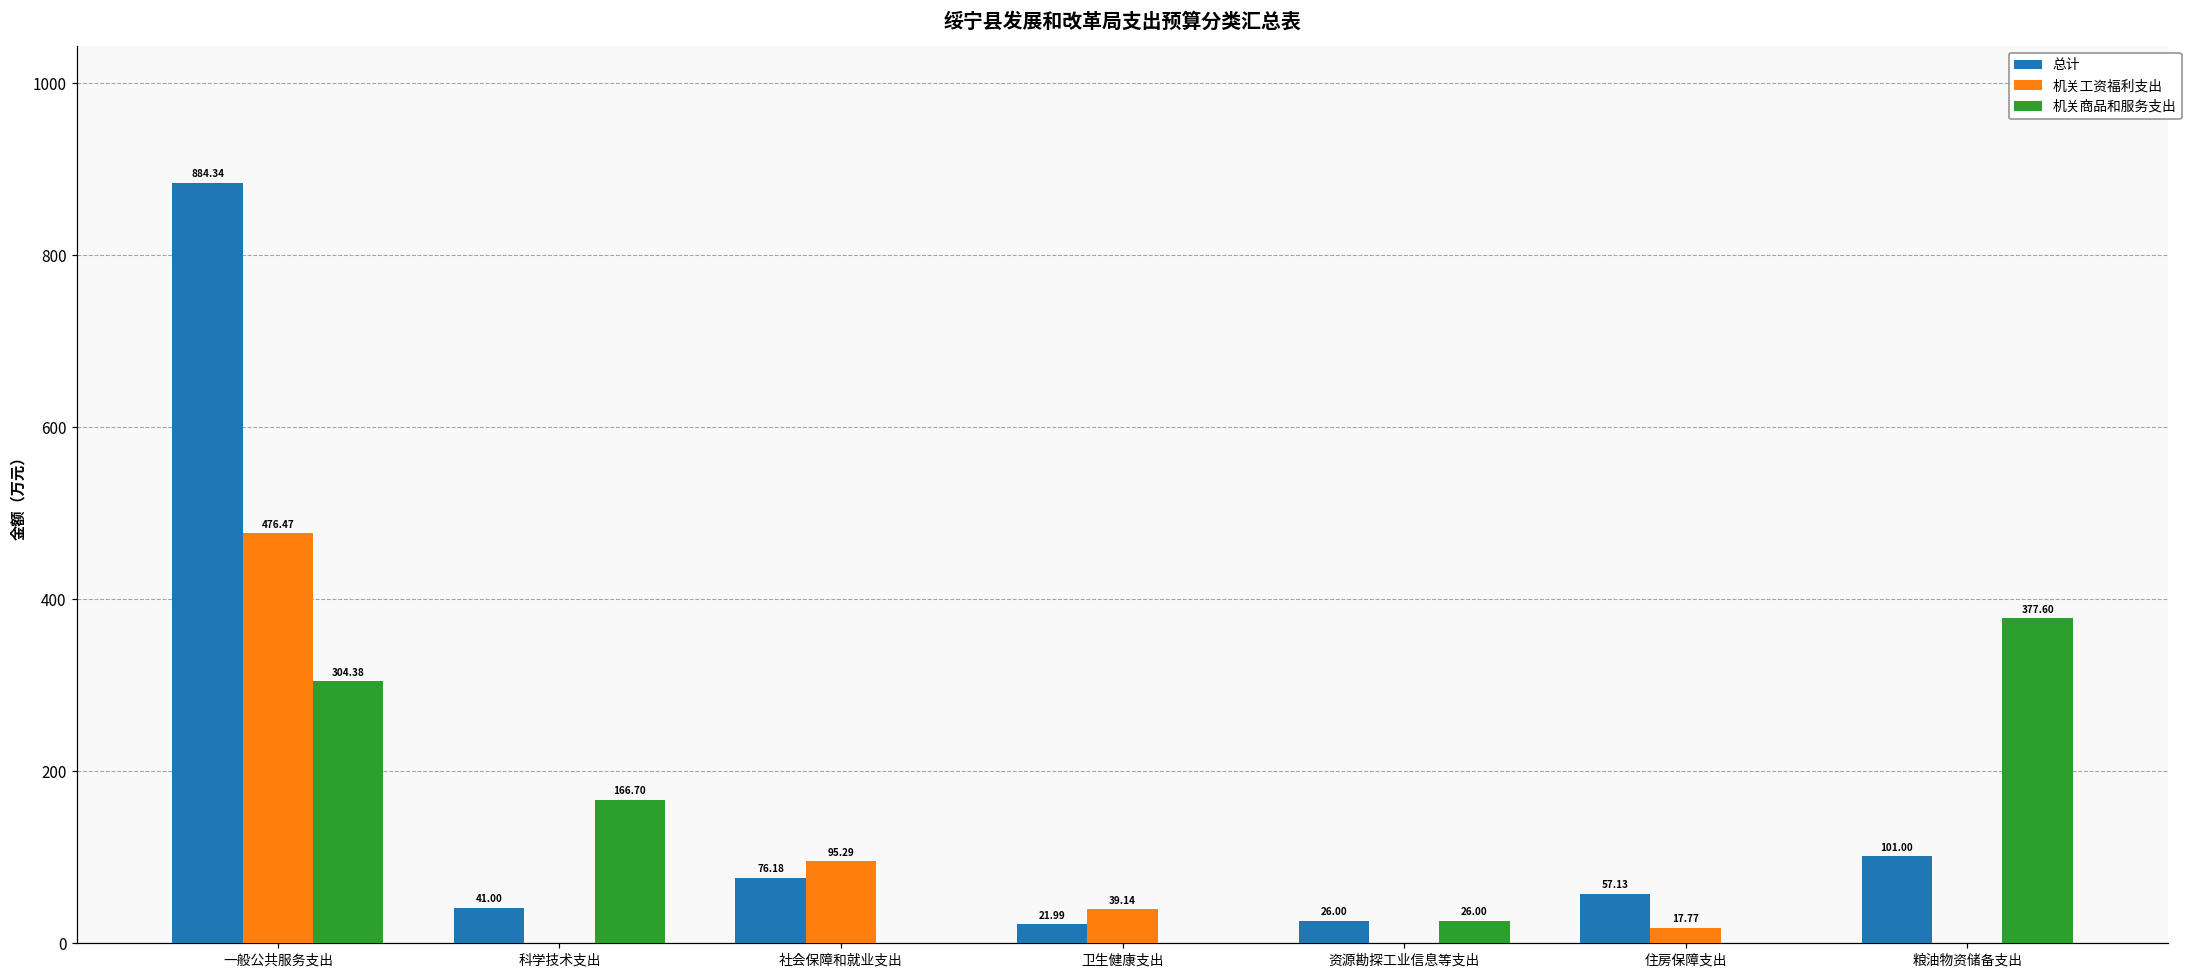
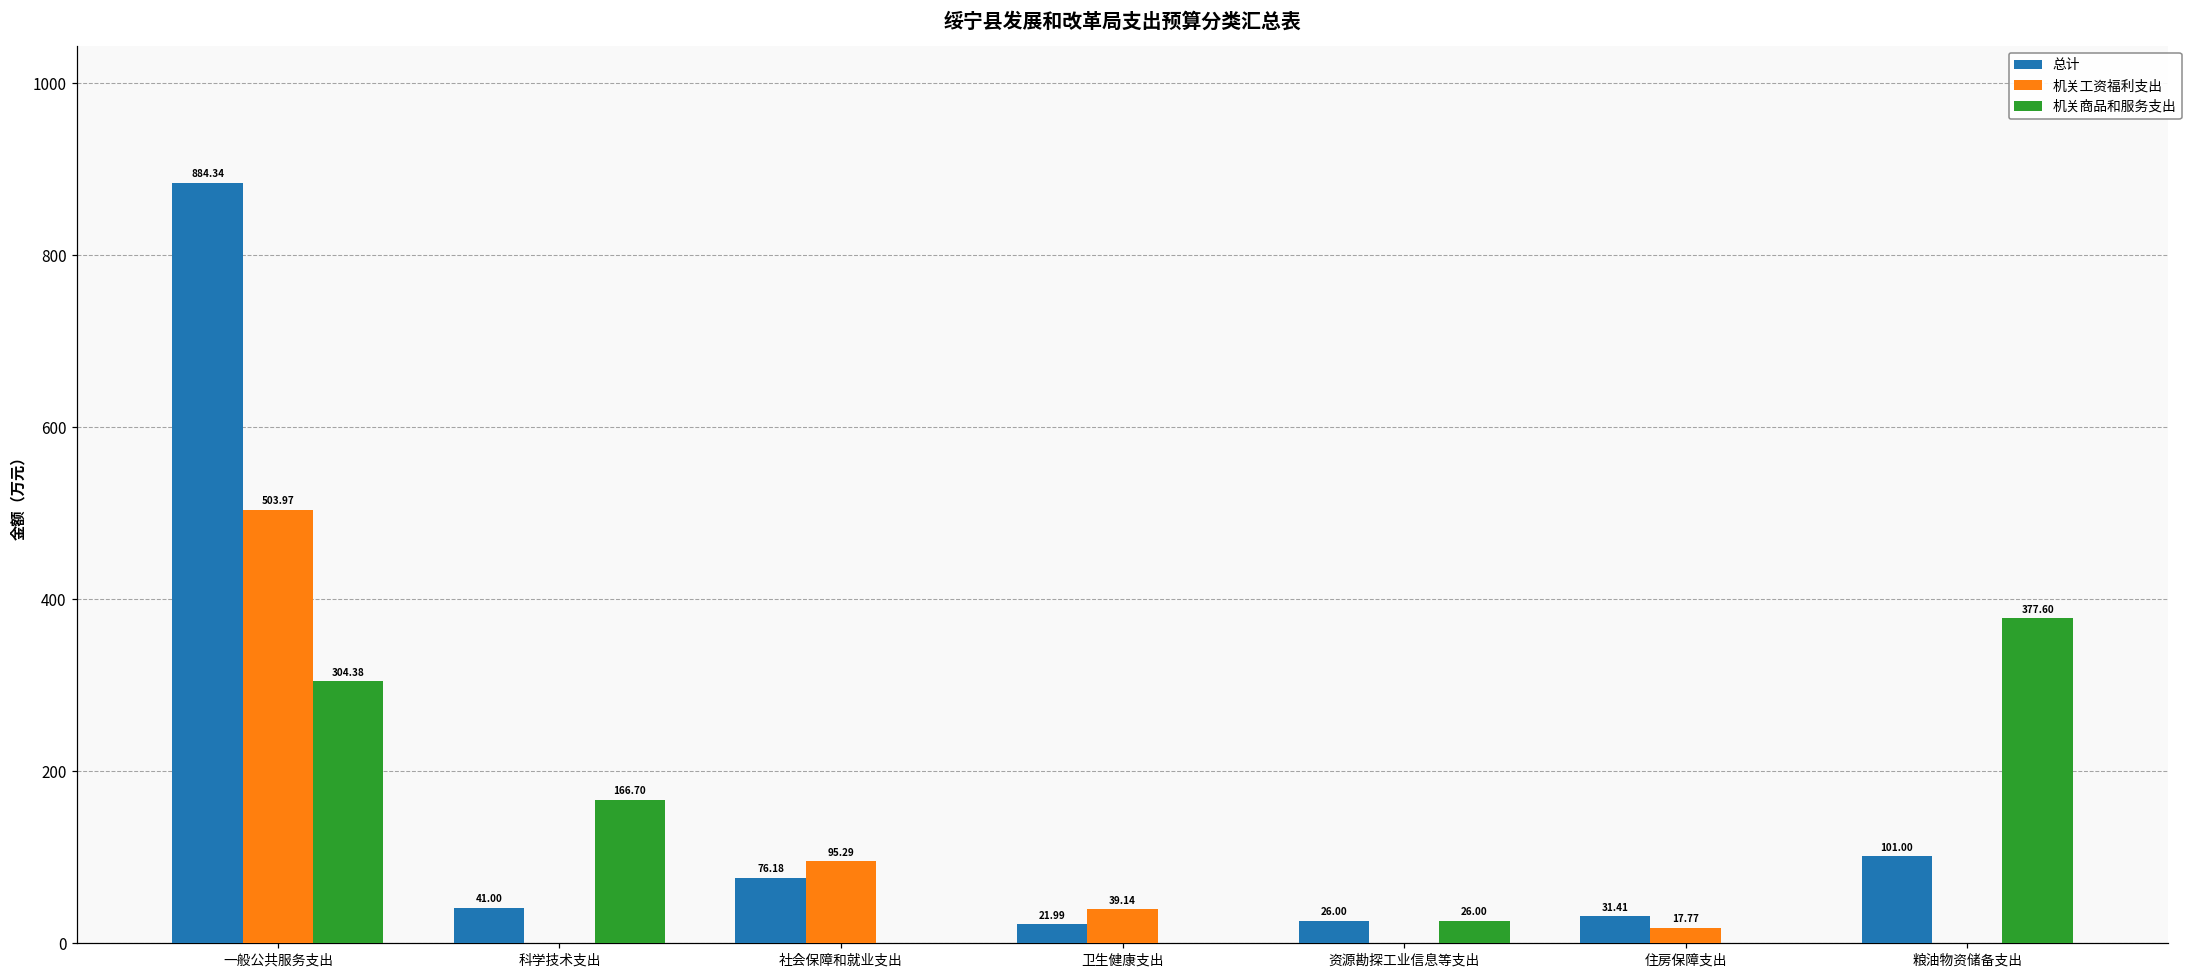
  {
    "总计": {
      "一般公共服务支出": 884.34,
      "科学技术支出": 41.00,
      "社会保障和就业支出": 76.18,
      "卫生健康支出": 21.99,
      "资源勘探工业信息等支出": 26.00,
-     "住房保障支出": 57.13,
+     "住房保障支出": 31.41,
      "粮油物资储备支出": 101.00
    },
    "机关工资福利支出": {
-     "一般公共服务支出": 476.47,
+     "一般公共服务支出": 503.97,
      "社会保障和就业支出": 95.29,
      "卫生健康支出": 39.14,
      "住房保障支出": 17.77
    },
    "机关商品和服务支出": {
      "一般公共服务支出": 304.38,
      "科学技术支出": 166.70,
      "资源勘探工业信息等支出": 26.00,
      "粮油物资储备支出": 377.60
    }
  }
